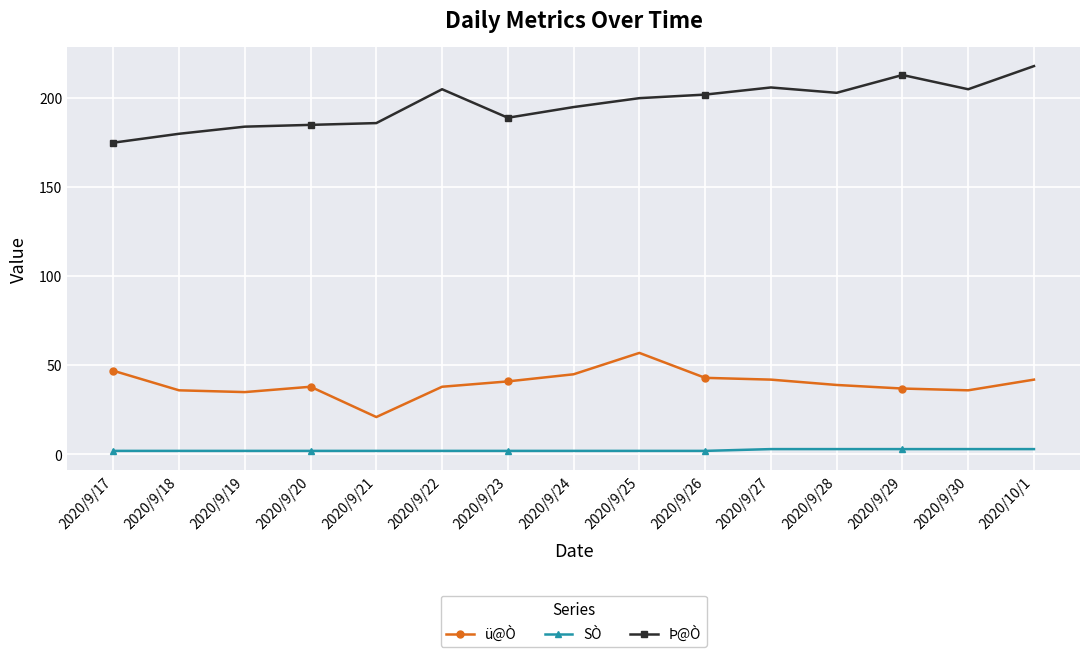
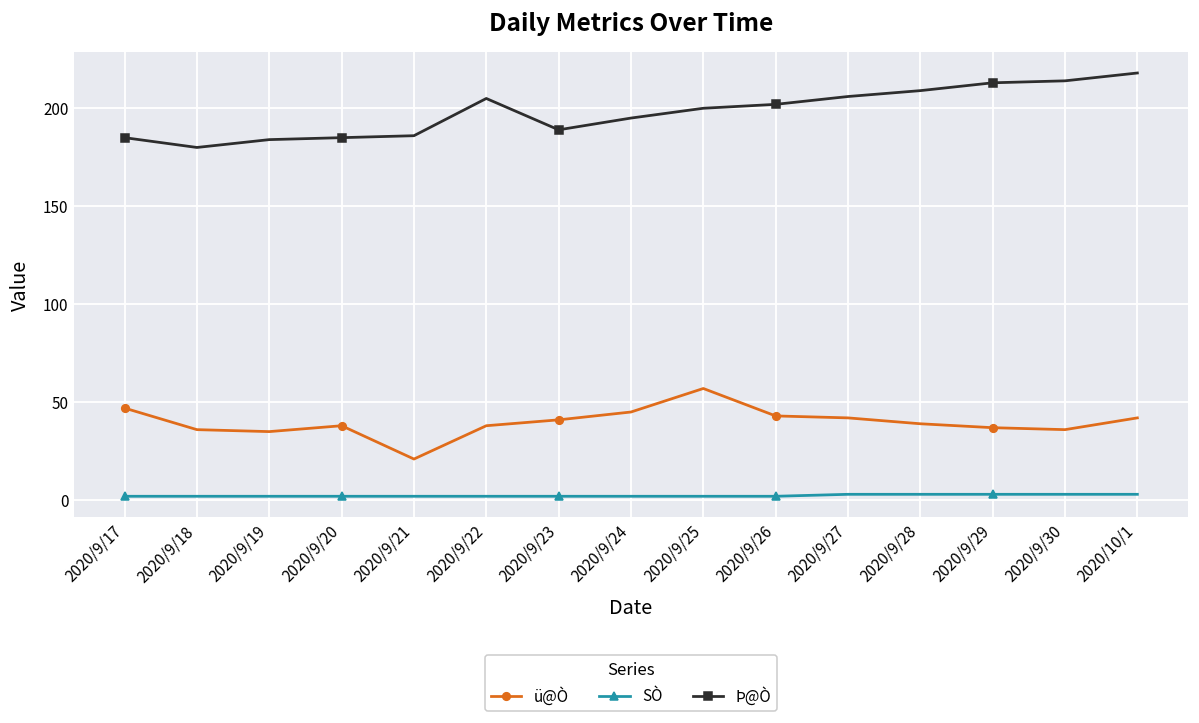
  {
    "ü@Ò": {
      "2020/9/17": 47,
      "2020/9/18": 36,
      "2020/9/19": 35,
      "2020/9/20": 38,
      "2020/9/21": 21,
      "2020/9/22": 38,
      "2020/9/23": 41,
      "2020/9/24": 45,
      "2020/9/25": 57,
      "2020/9/26": 43,
      "2020/9/27": 42,
      "2020/9/28": 39,
      "2020/9/29": 37,
      "2020/9/30": 36,
      "2020/10/1": 42
    },
    "SÒ": {
      "2020/9/17": 2,
      "2020/9/18": 2,
      "2020/9/19": 2,
      "2020/9/20": 2,
      "2020/9/21": 2,
      "2020/9/22": 2,
      "2020/9/23": 2,
      "2020/9/24": 2,
      "2020/9/25": 2,
      "2020/9/26": 2,
      "2020/9/27": 3,
      "2020/9/28": 3,
      "2020/9/29": 3,
      "2020/9/30": 3,
      "2020/10/1": 3
    },
    "Þ@Ò": {
-     "2020/9/17": 175,
+     "2020/9/17": 185,
      "2020/9/18": 180,
      "2020/9/19": 184,
      "2020/9/20": 185,
      "2020/9/21": 186,
      "2020/9/22": 205,
      "2020/9/23": 189,
      "2020/9/24": 195,
      "2020/9/25": 200,
      "2020/9/26": 202,
      "2020/9/27": 206,
-     "2020/9/28": 203,
+     "2020/9/28": 209,
      "2020/9/29": 213,
-     "2020/9/30": 205,
+     "2020/9/30": 214,
      "2020/10/1": 218
    }
  }
